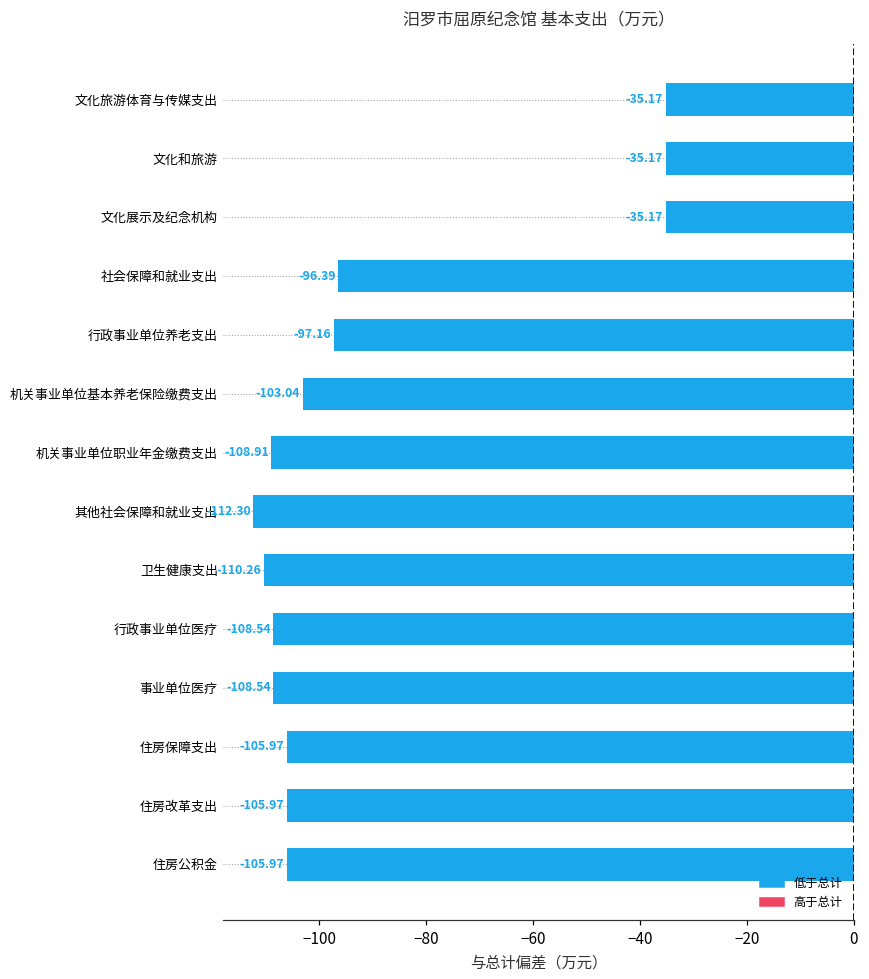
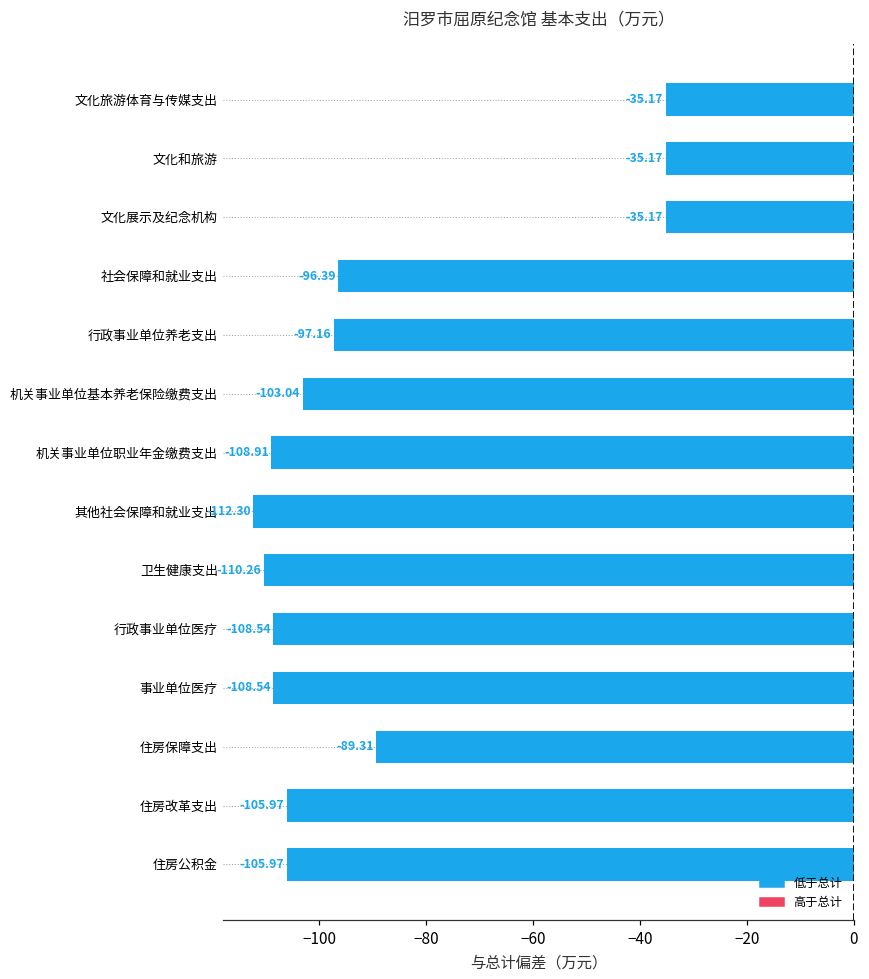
  {
    "文化旅游体育与传媒支出": -35.17,
    "文化和旅游": -35.17,
    "文化展示及纪念机构": -35.17,
    "社会保障和就业支出": -96.39,
    "行政事业单位养老支出": -97.16,
    "机关事业单位基本养老保险缴费支出": -103.04,
    "机关事业单位职业年金缴费支出": -108.91,
    "其他社会保障和就业支出": -112.30,
    "卫生健康支出": -110.26,
    "行政事业单位医疗": -108.54,
    "事业单位医疗": -108.54,
-   "住房保障支出": -105.97,
+   "住房保障支出": -89.31,
    "住房改革支出": -105.97,
    "住房公积金": -105.97
  }
